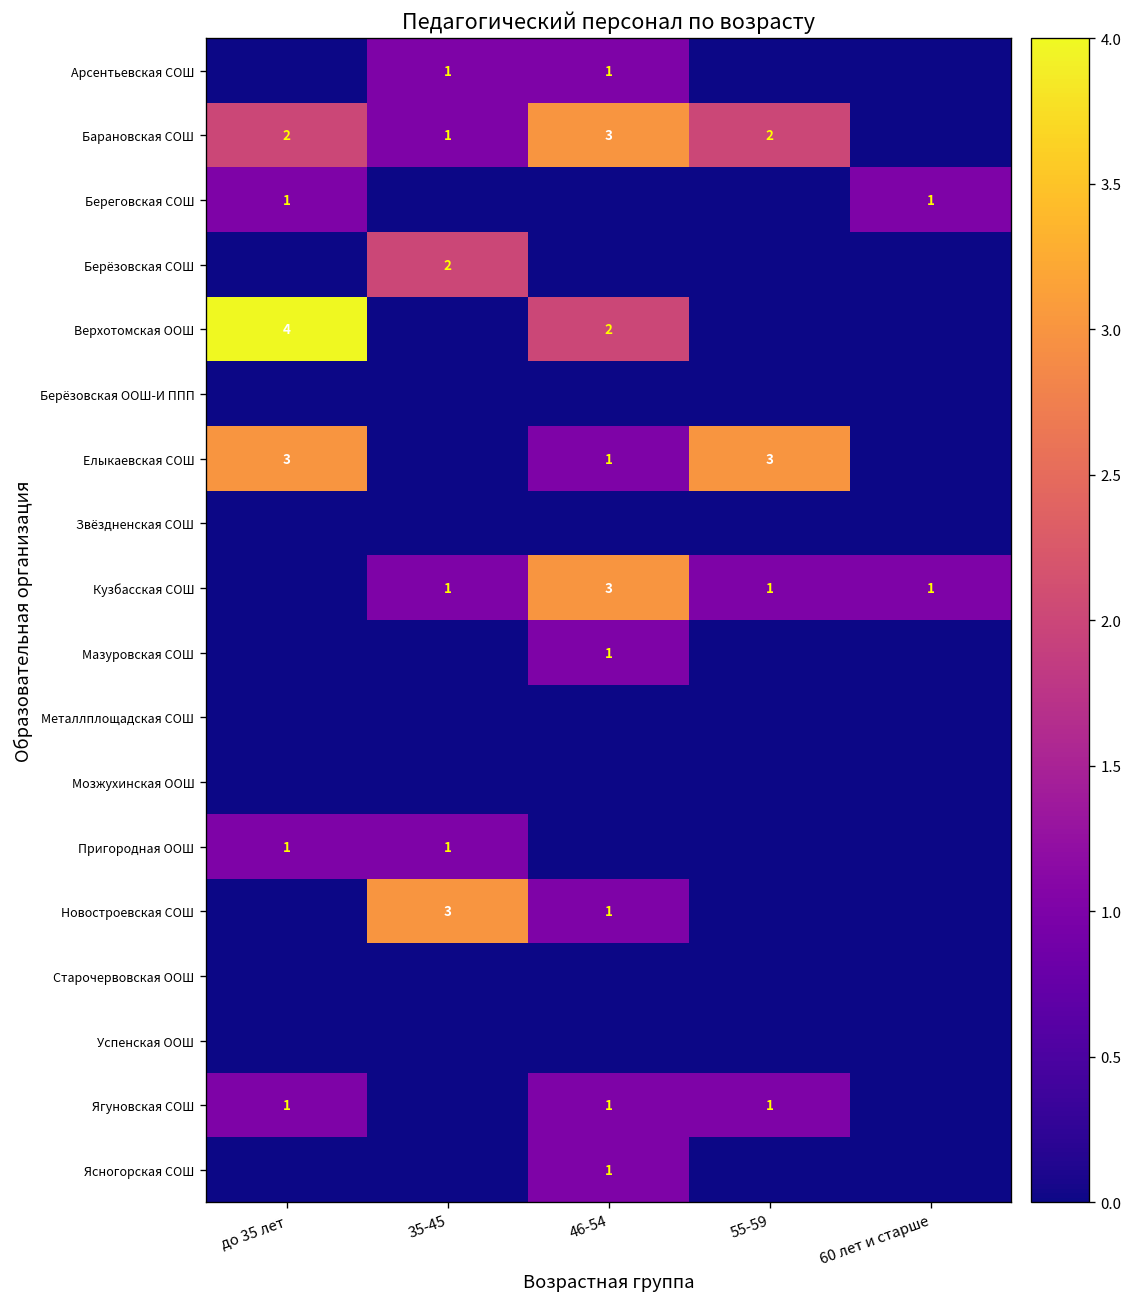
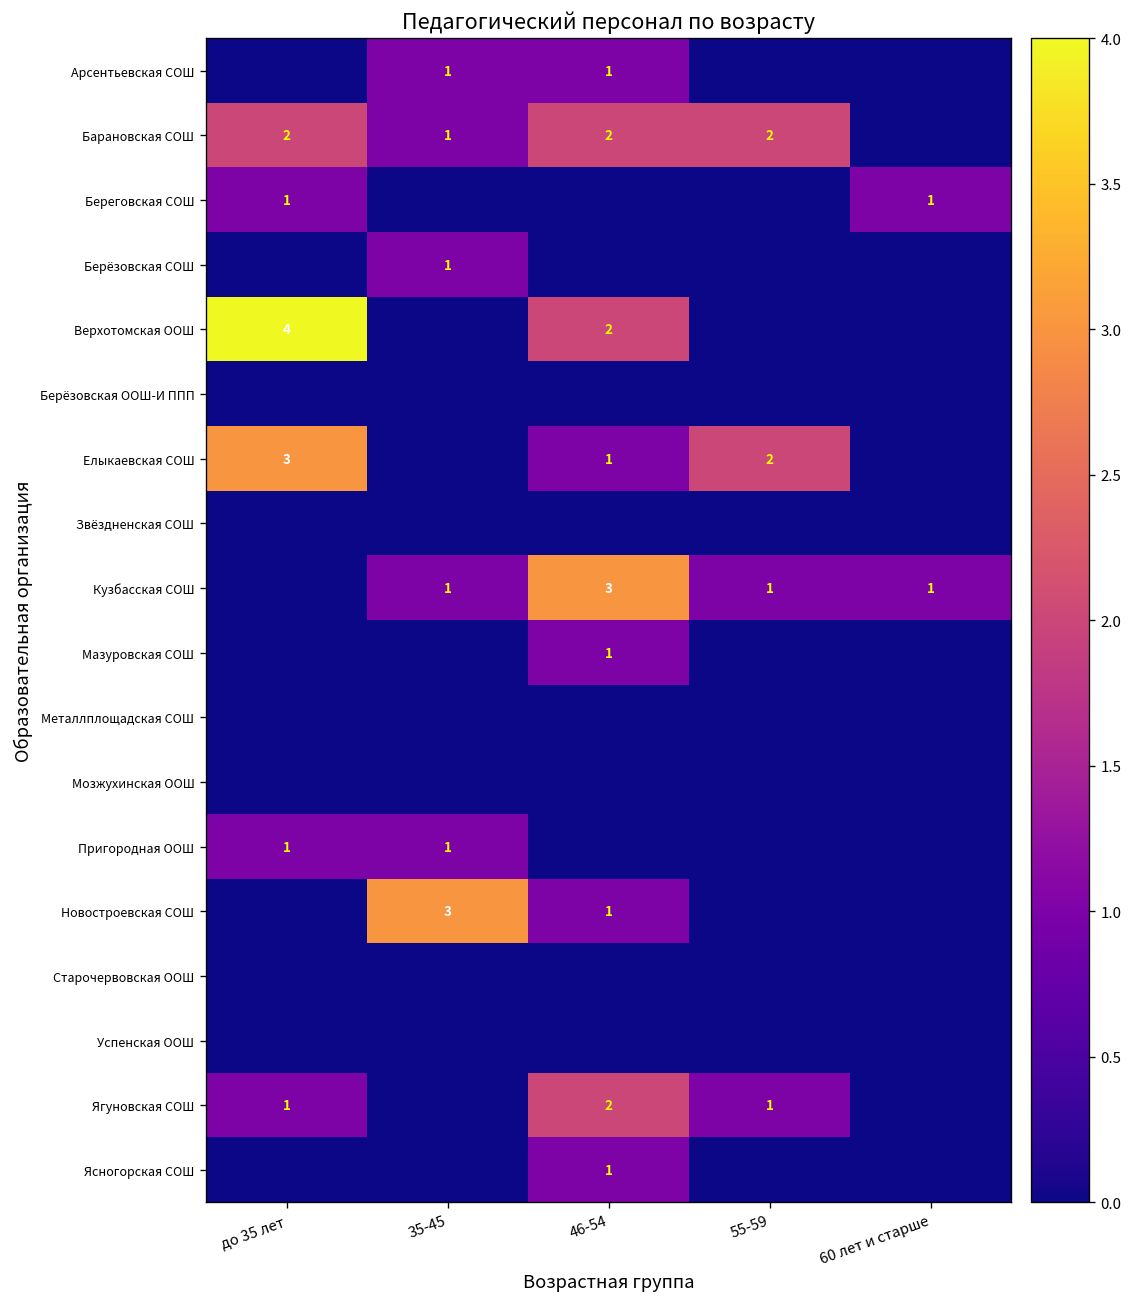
  {
    "Арсентьевская СОШ": {
      "35-45": 1,
      "46-54": 1
    },
    "Барановская СОШ": {
      "до 35 лет": 2,
      "35-45": 1,
-     "46-54": 3,
+     "46-54": 2,
      "55-59": 2
    },
    "Береговская СОШ": {
      "до 35 лет": 1,
      "60 лет и старше": 1
    },
    "Берёзовская СОШ": {
-     "35-45": 2
+     "35-45": 1
    },
    "Верхотомская ООШ": {
      "до 35 лет": 4,
      "46-54": 2
    },
    "Елыкаевская СОШ": {
      "до 35 лет": 3,
      "46-54": 1,
-     "55-59": 3
+     "55-59": 2
    },
    "Кузбасская СОШ": {
      "35-45": 1,
      "46-54": 3,
      "55-59": 1,
      "60 лет и старше": 1
    },
    "Мазуровская СОШ": {
      "46-54": 1
    },
    "Пригородная ООШ": {
      "до 35 лет": 1,
      "35-45": 1
    },
    "Новостроевская СОШ": {
      "35-45": 3,
      "46-54": 1
    },
    "Ягуновская СОШ": {
      "до 35 лет": 1,
-     "46-54": 1,
+     "46-54": 2,
      "55-59": 1
    },
    "Ясногорская СОШ": {
      "46-54": 1
    }
  }
